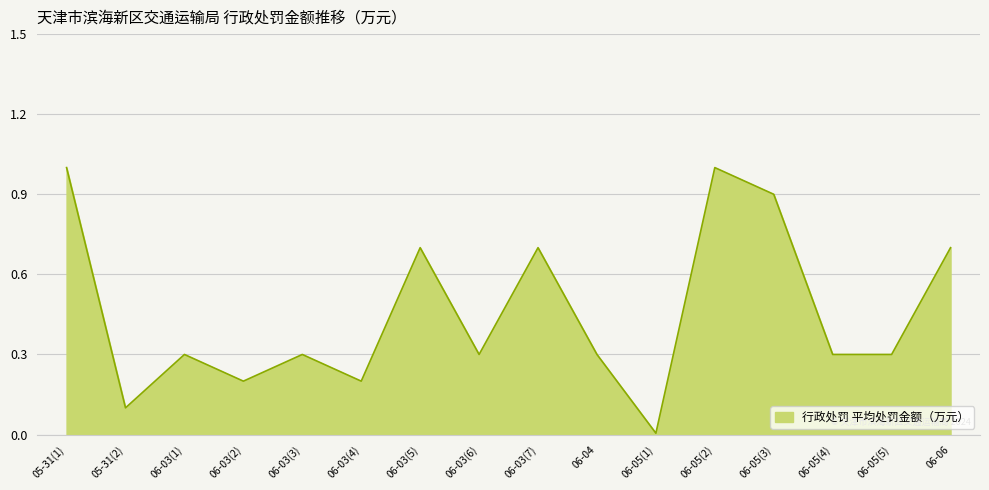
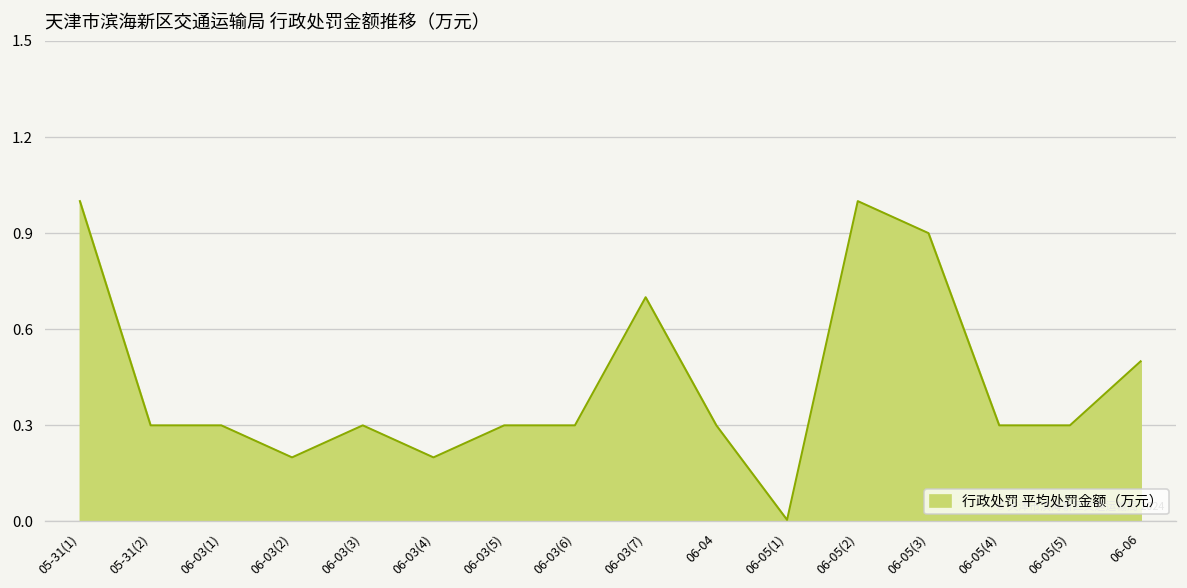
  {
    "05-31(1)": 1.0,
-   "05-31(2)": 0.1,
+   "05-31(2)": 0.3,
    "06-03(1)": 0.3,
    "06-03(2)": 0.2,
    "06-03(3)": 0.3,
    "06-03(4)": 0.2,
-   "06-03(5)": 0.7,
+   "06-03(5)": 0.3,
    "06-03(6)": 0.3,
    "06-03(7)": 0.7,
    "06-04": 0.3,
    "06-05(1)": 0.0,
    "06-05(2)": 1.0,
    "06-05(3)": 0.9,
    "06-05(4)": 0.3,
    "06-05(5)": 0.3,
-   "06-06": 0.7
+   "06-06": 0.5
  }
